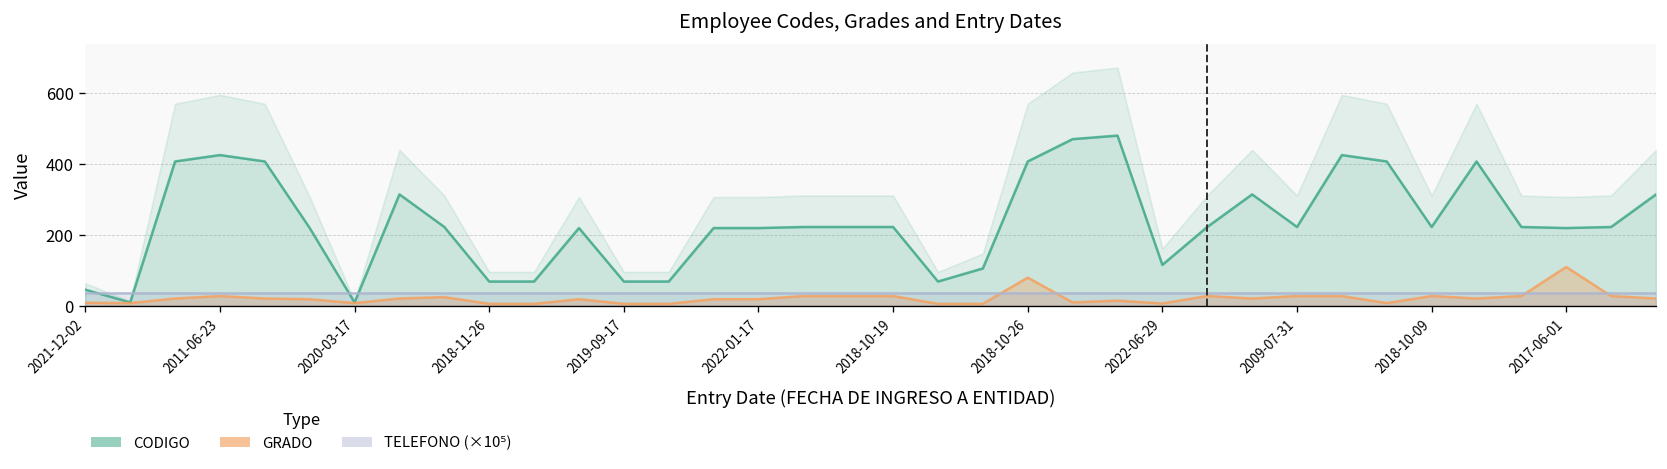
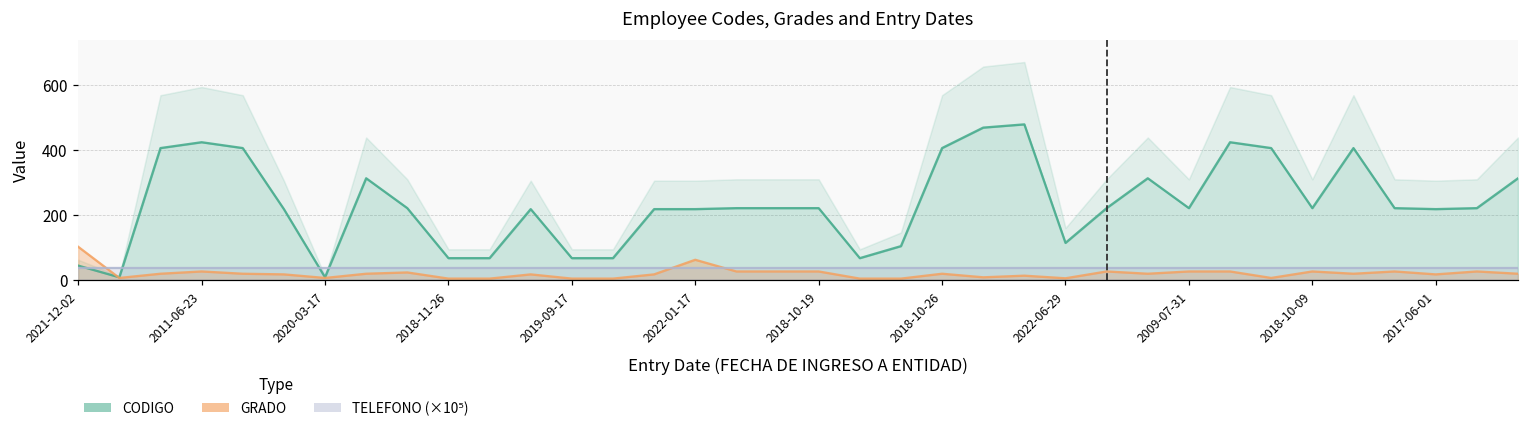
  {
    "GRADO": {
-     "2021-12-02": 10,
+     "2021-12-02": 100,
      "2011-06-23": 30,
      "2018-11-26": 10,
      "2019-09-17": 10,
-     "2022-01-17": 20,
+     "2022-01-17": 60,
      "2018-10-19": 30,
-     "2018-10-26": 80,
+     "2018-10-26": 20,
      "2022-06-29": 10,
      "2009-07-31": 30,
      "2018-10-09": 30,
-     "2017-06-01": 110
+     "2017-06-01": 20
    }
  }
